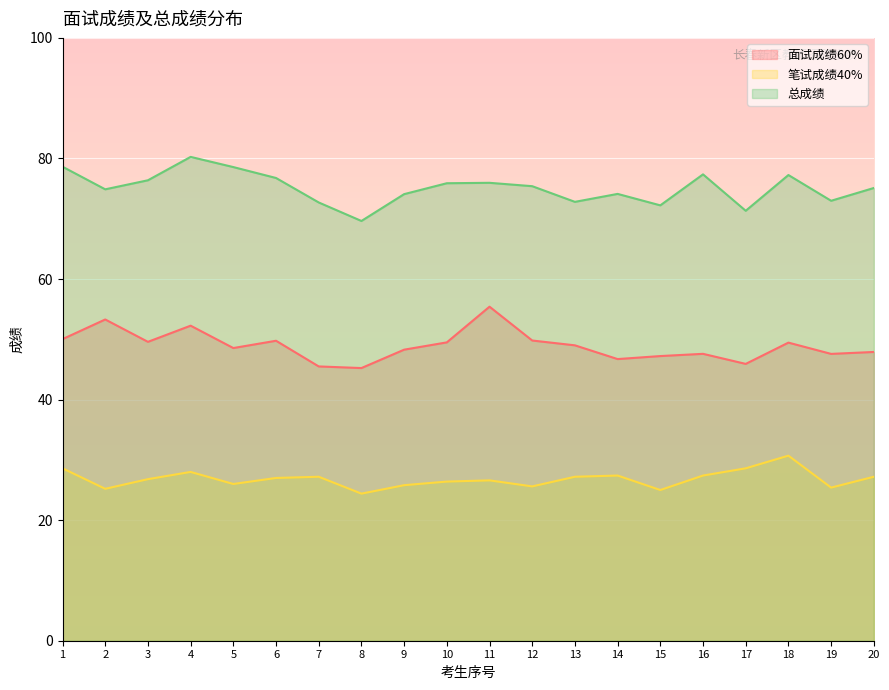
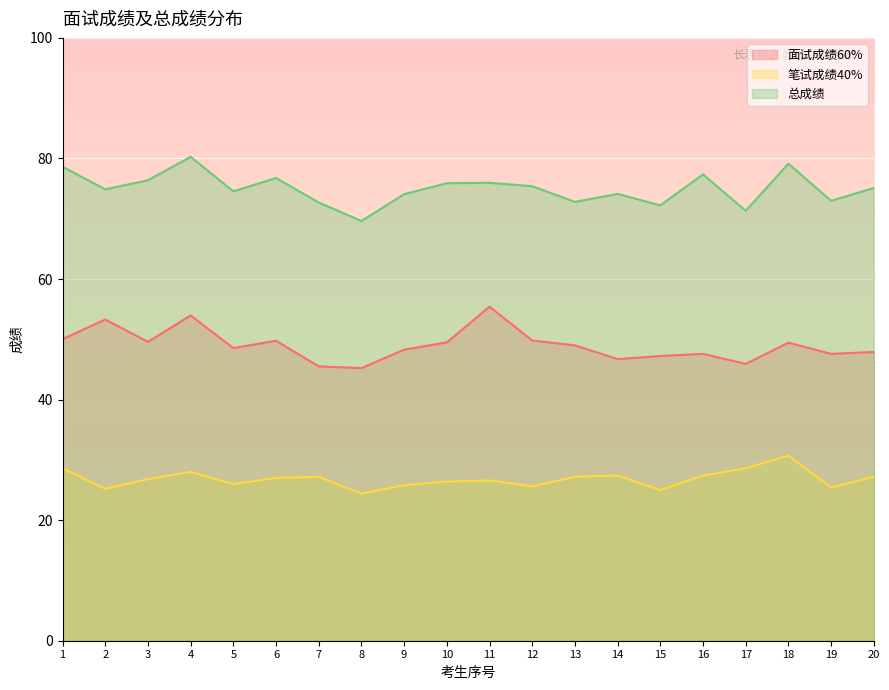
  {
    "面试成绩60%": {
      "1": 50,
      "2": 53,
      "3": 50,
-     "4": 52,
+     "4": 54,
      "5": 49,
      "6": 50,
      "7": 46,
      "8": 45,
      "9": 48,
      "10": 49,
      "11": 55,
      "12": 50,
      "13": 49,
      "14": 47,
      "15": 47,
      "16": 48,
      "17": 46,
      "18": 49,
      "19": 48,
      "20": 48
    },
    "笔试成绩40%": {
      "1": 29,
      "2": 25,
      "3": 27,
      "4": 28,
      "5": 26,
      "6": 27,
      "7": 27,
      "8": 24,
      "9": 26,
      "10": 26,
      "11": 27,
      "12": 26,
      "13": 27,
      "14": 27,
      "15": 25,
      "16": 27,
      "17": 29,
      "18": 31,
      "19": 25,
      "20": 27
    },
    "总成绩": {
      "1": 79,
      "2": 75,
      "3": 76,
      "4": 80,
-     "5": 79,
+     "5": 75,
      "6": 77,
      "7": 73,
      "8": 70,
      "9": 74,
      "10": 76,
      "11": 76,
      "12": 75,
      "13": 73,
      "14": 74,
      "15": 72,
      "16": 77,
      "17": 71,
-     "18": 77,
+     "18": 79,
      "19": 73,
      "20": 75
    }
  }
